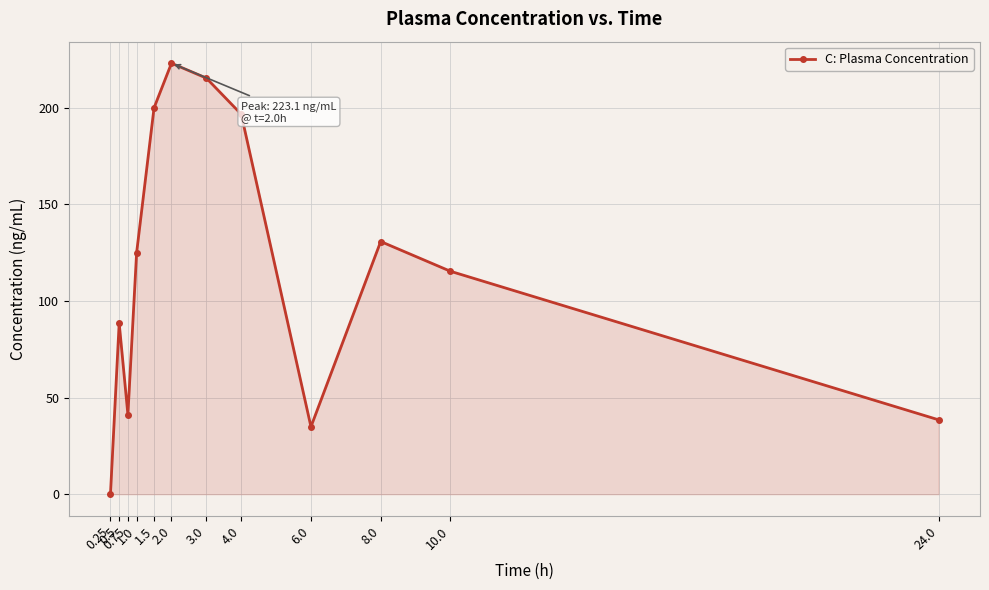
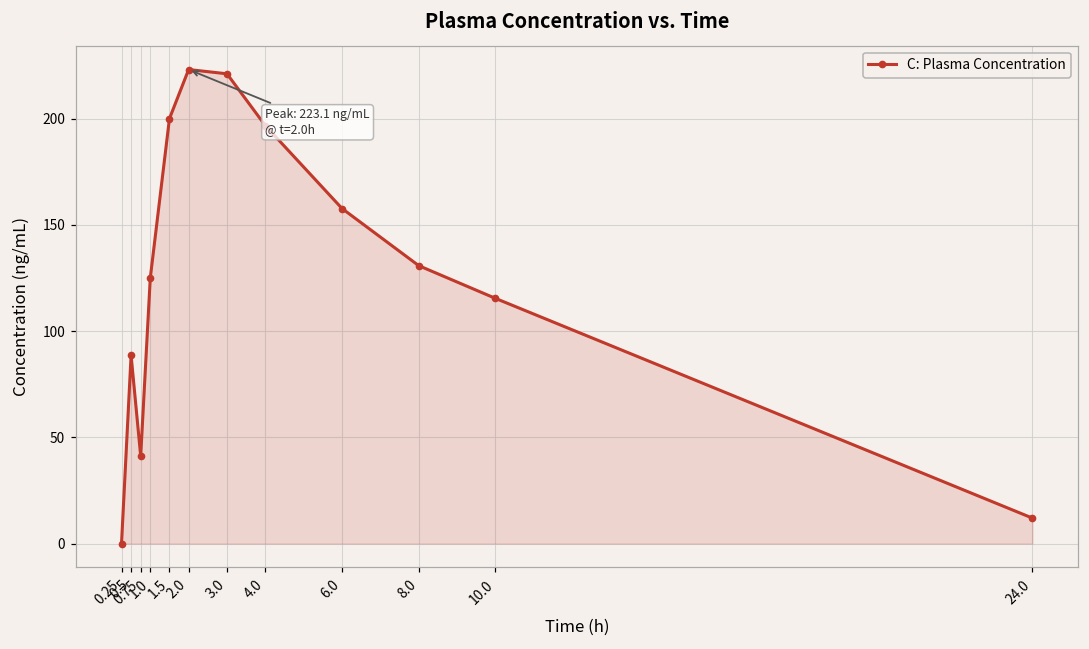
  {
    "0.25": 0,
    "0.5": 89,
    "0.75": 41,
    "1.0": 125,
    "1.5": 200,
    "2.0": 223,
-   "3.0": 215,
-   "6.0": 35,
+   "3.0": 221,
+   "6.0": 158,
    "8.0": 131,
    "10.0": 115,
-   "24.0": 39
+   "24.0": 12
  }
